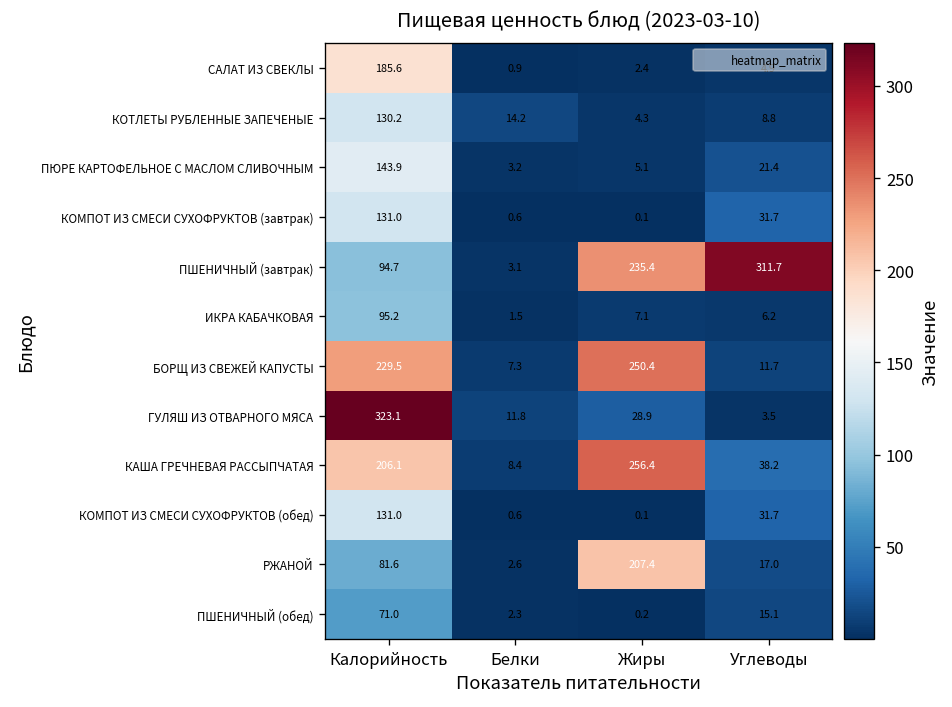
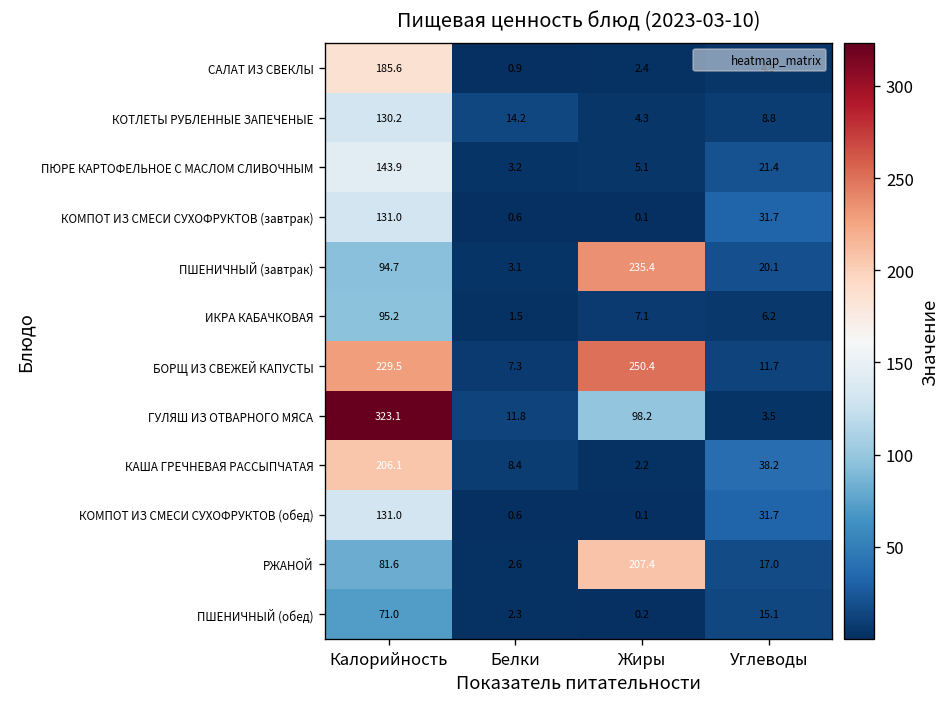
  {
    "САЛАТ ИЗ СВЕКЛЫ": {
      "Калорийность": 185.6,
      "Белки": 0.9,
      "Жиры": 2.4
    },
    "КОТЛЕТЫ РУБЛЕННЫЕ ЗАПЕЧЕНЫЕ": {
      "Калорийность": 130.2,
      "Белки": 14.2,
      "Жиры": 4.3,
      "Углеводы": 8.8
    },
    "ПЮРЕ КАРТОФЕЛЬНОЕ С МАСЛОМ СЛИВОЧНЫМ": {
      "Калорийность": 143.9,
      "Белки": 3.2,
      "Жиры": 5.1,
      "Углеводы": 21.4
    },
    "КОМПОТ ИЗ СМЕСИ СУХОФРУКТОВ (завтрак)": {
      "Калорийность": 131.0,
      "Белки": 0.6,
      "Жиры": 0.1,
      "Углеводы": 31.7
    },
    "ПШЕНИЧНЫЙ (завтрак)": {
      "Калорийность": 94.7,
      "Белки": 3.1,
      "Жиры": 235.4,
-     "Углеводы": 311.7
+     "Углеводы": 20.1
    },
    "ИКРА КАБАЧКОВАЯ": {
      "Калорийность": 95.2,
      "Белки": 1.5,
      "Жиры": 7.1,
      "Углеводы": 6.2
    },
    "БОРЩ ИЗ СВЕЖЕЙ КАПУСТЫ": {
      "Калорийность": 229.5,
      "Белки": 7.3,
      "Жиры": 250.4,
      "Углеводы": 11.7
    },
    "ГУЛЯШ ИЗ ОТВАРНОГО МЯСА": {
      "Калорийность": 323.1,
      "Белки": 11.8,
-     "Жиры": 28.9,
+     "Жиры": 98.2,
      "Углеводы": 3.5
    },
    "КАША ГРЕЧНЕВАЯ РАССЫПЧАТАЯ": {
      "Калорийность": 206.1,
      "Белки": 8.4,
-     "Жиры": 256.4,
+     "Жиры": 2.2,
      "Углеводы": 38.2
    },
    "КОМПОТ ИЗ СМЕСИ СУХОФРУКТОВ (обед)": {
      "Калорийность": 131.0,
      "Белки": 0.6,
      "Жиры": 0.1,
      "Углеводы": 31.7
    },
    "РЖАНОЙ": {
      "Калорийность": 81.6,
      "Белки": 2.6,
      "Жиры": 207.4,
      "Углеводы": 17.0
    },
    "ПШЕНИЧНЫЙ (обед)": {
      "Калорийность": 71.0,
      "Белки": 2.3,
      "Жиры": 0.2,
      "Углеводы": 15.1
    }
  }
